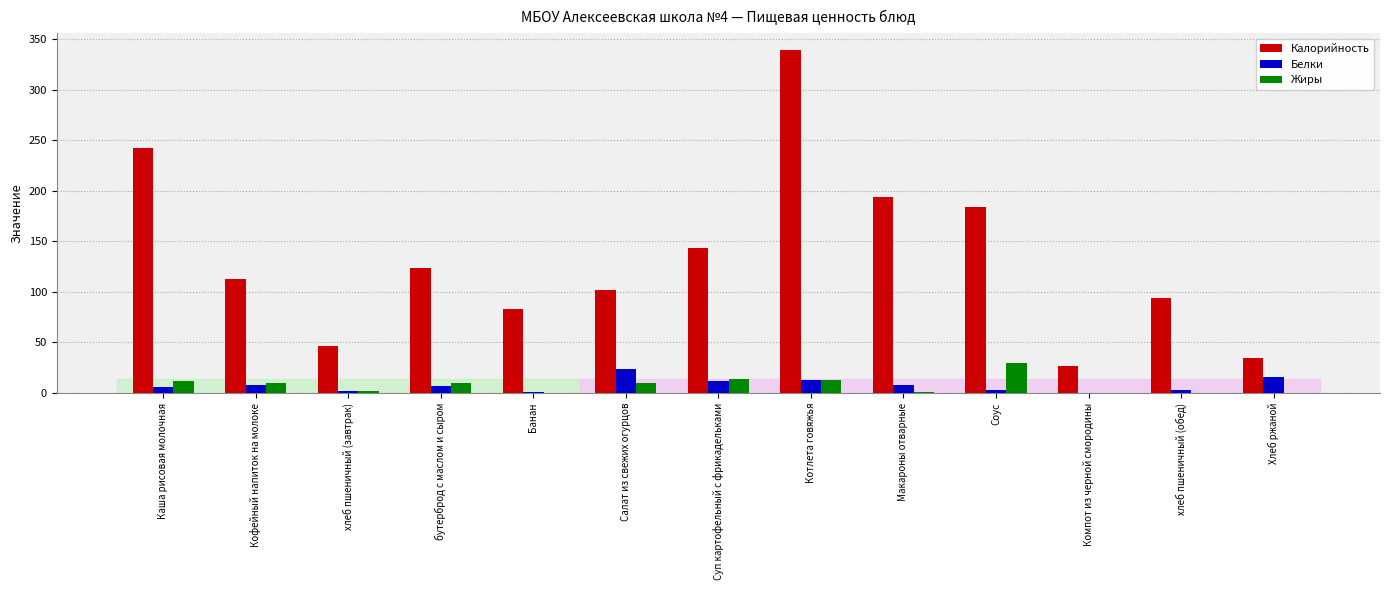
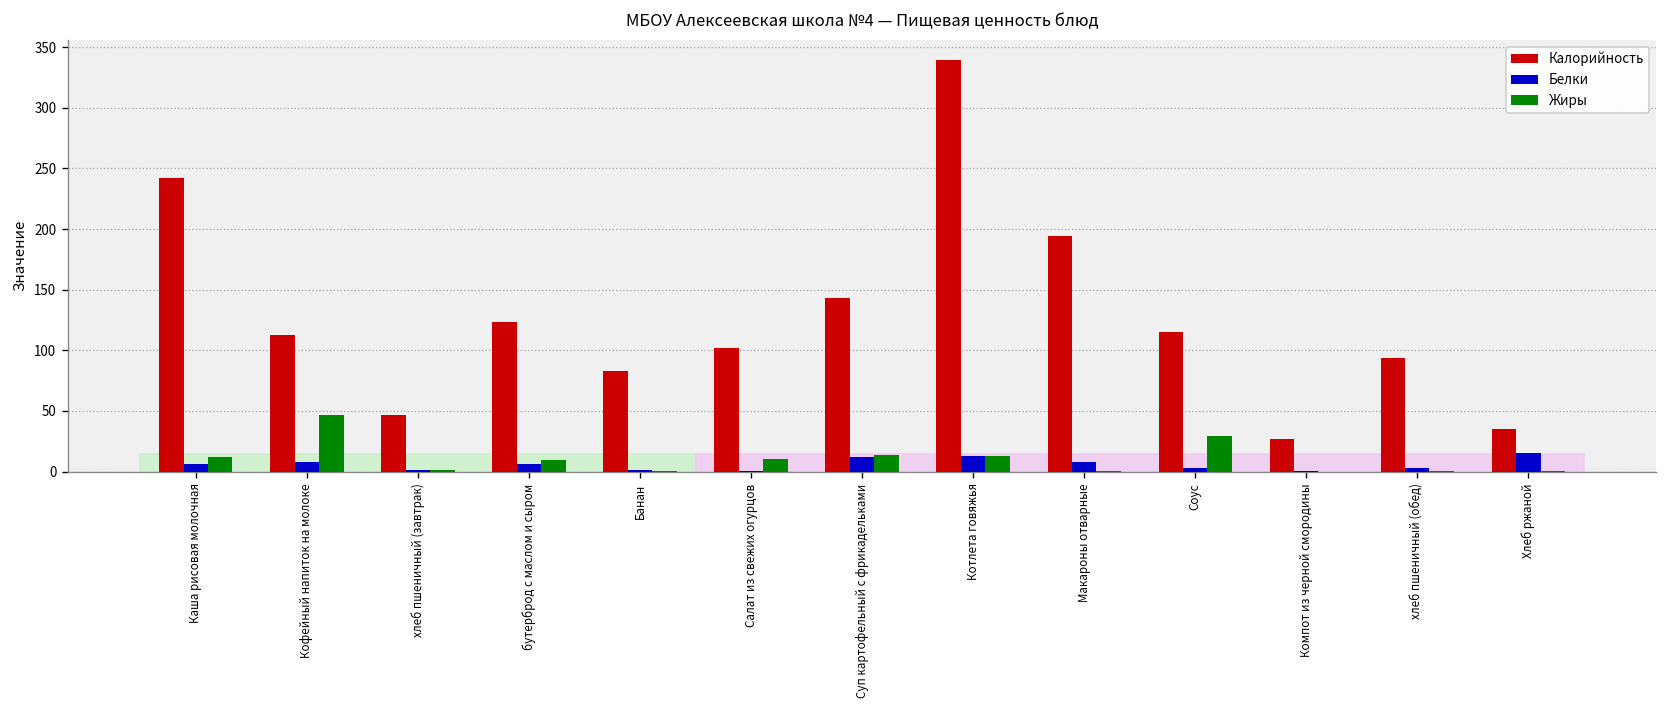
  {
    "Калорийность": {
      "Каша рисовая молочная": 242,
      "Кофейный напиток на молоке": 113,
      "хлеб пшеничный (завтрак)": 47,
      "бутерброд с маслом и сыром": 123,
      "Банан": 83,
      "Салат из свежих огурцов": 102,
      "Суп картофельный с фрикадельками": 144,
      "Котлета говяжья": 339,
      "Макароны отварные": 194,
-     "Соус": 184,
+     "Соус": 115,
      "Компот из черной смородины": 27,
      "хлеб пшеничный (обед)": 94,
      "Хлеб ржаной": 35
    },
    "Белки": {
      "Каша рисовая молочная": 6,
      "Кофейный напиток на молоке": 8,
      "бутерброд с маслом и сыром": 7,
-     "Салат из свежих огурцов": 24,
+     "Салат из свежих огурцов": 1,
      "Суп картофельный с фрикадельками": 12,
      "Котлета говяжья": 13,
      "Макароны отварные": 8,
      "Соус": 3,
      "хлеб пшеничный (обед)": 3,
      "Хлеб ржаной": 16
    },
    "Жиры": {
      "Каша рисовая молочная": 12,
-     "Кофейный напиток на молоке": 10,
+     "Кофейный напиток на молоке": 47,
      "бутерброд с маслом и сыром": 10,
      "Салат из свежих огурцов": 10,
      "Суп картофельный с фрикадельками": 14,
      "Котлета говяжья": 13,
      "Соус": 30
    }
  }
